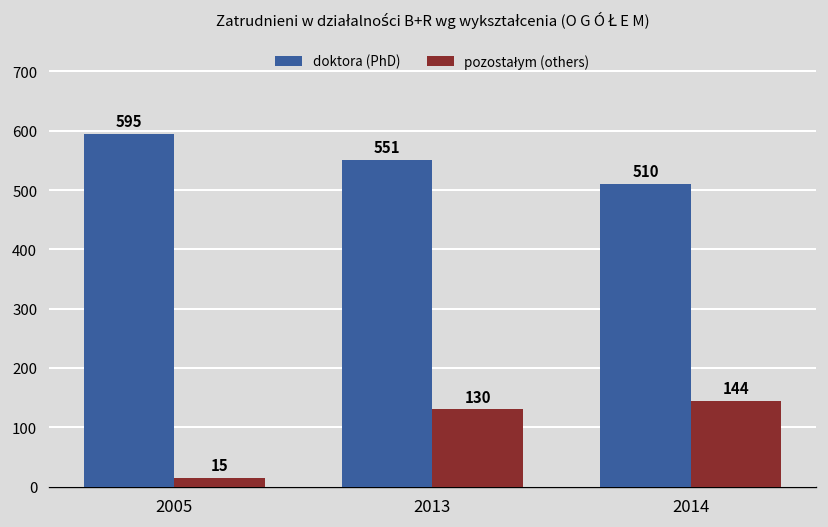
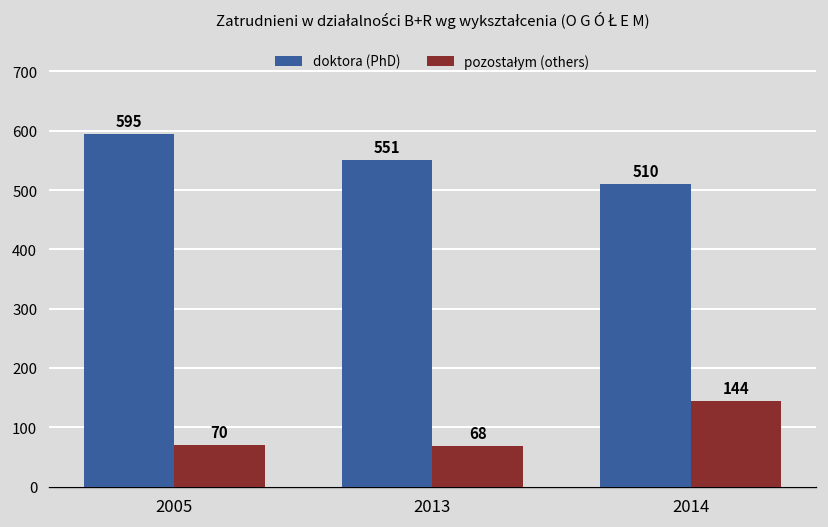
  {
    "doktora (PhD)": {
      "2005": 595,
      "2013": 551,
      "2014": 510
    },
    "pozostałym (others)": {
-     "2005": 15,
-     "2013": 130,
+     "2005": 70,
+     "2013": 68,
      "2014": 144
    }
  }
